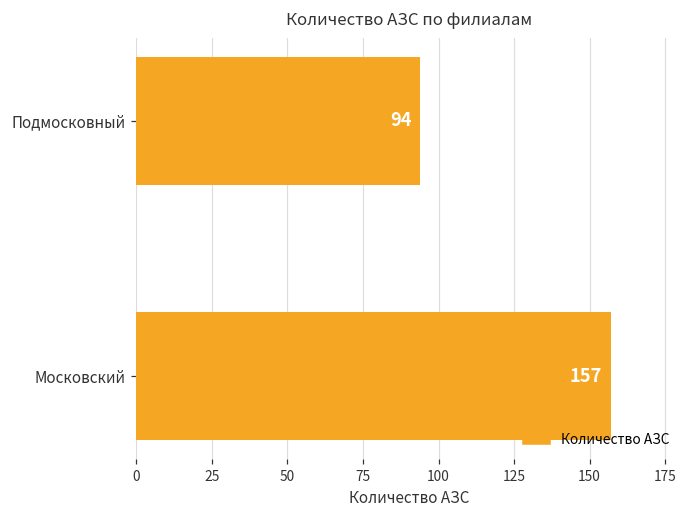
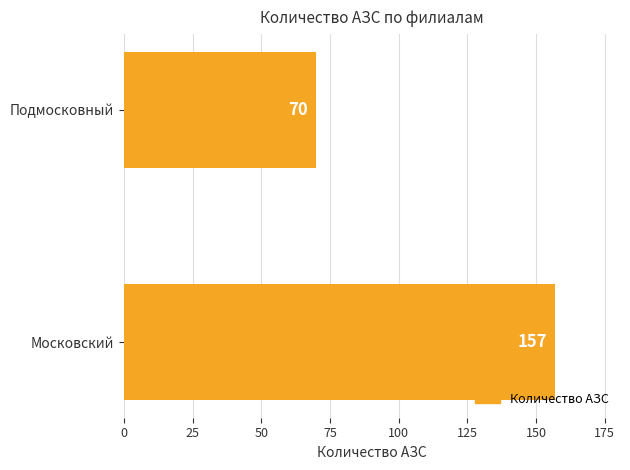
  {
-   "Подмосковный": 94,
+   "Подмосковный": 70,
    "Московский": 157
  }
